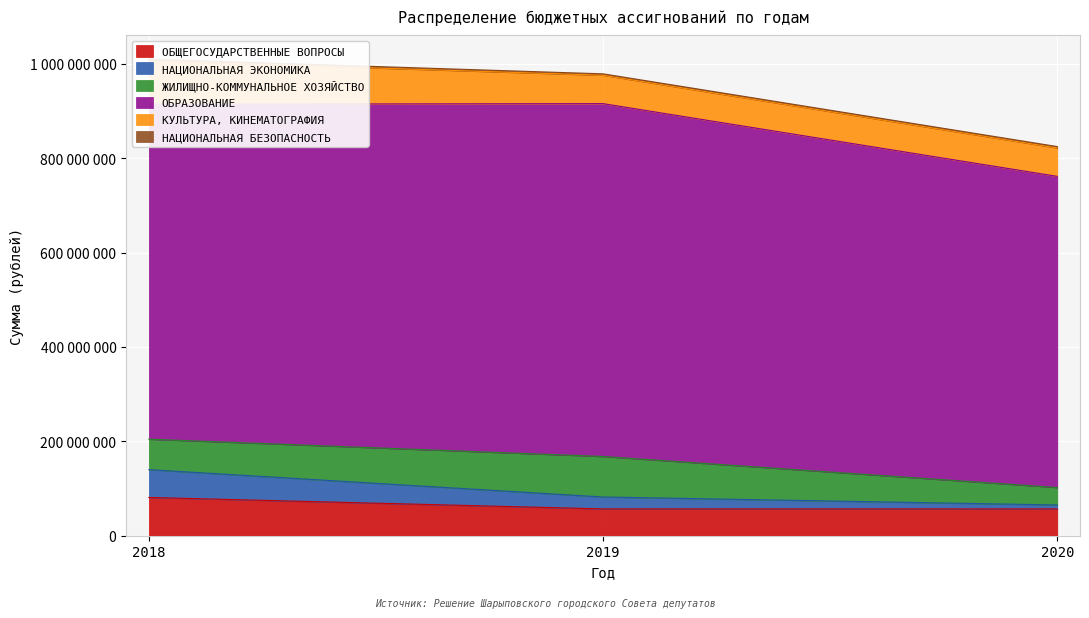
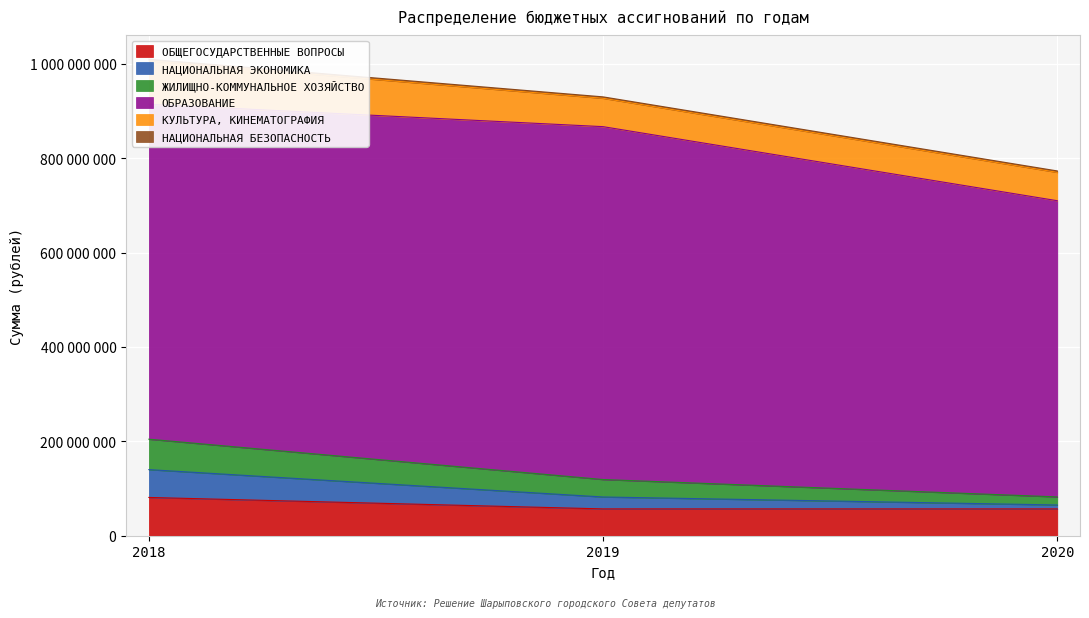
  {
    "ОБЩЕГОСУДАРСТВЕННЫЕ ВОПРОСЫ": {
      "2018": 80000000,
      "2019": 60000000,
      "2020": 60000000
    },
    "НАЦИОНАЛЬНАЯ ЭКОНОМИКА": {
      "2018": 60000000,
      "2019": 30000000,
      "2020": 10000000
    },
    "ЖИЛИЩНО-КОММУНАЛЬНОЕ ХОЗЯЙСТВО": {
      "2018": 60000000,
-     "2019": 90000000,
-     "2020": 40000000
+     "2019": 40000000,
+     "2020": 20000000
    },
    "ОБРАЗОВАНИЕ": {
      "2019": 750000000,
-     "2020": 660000000
+     "2020": 630000000
    }
  }
